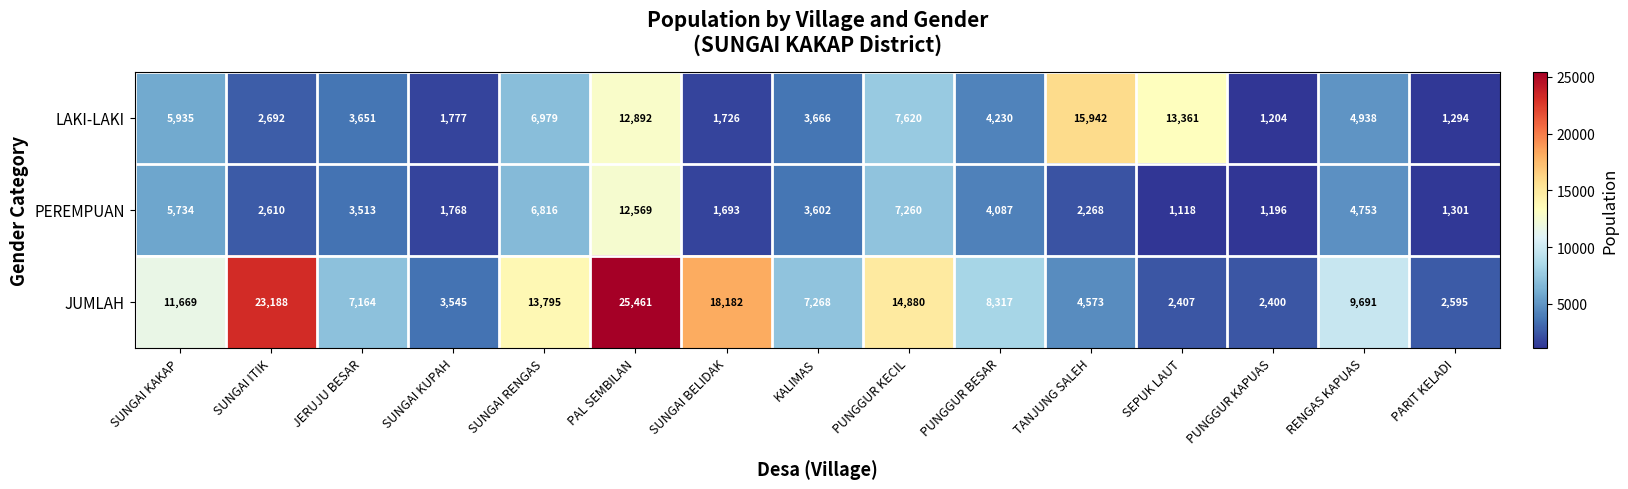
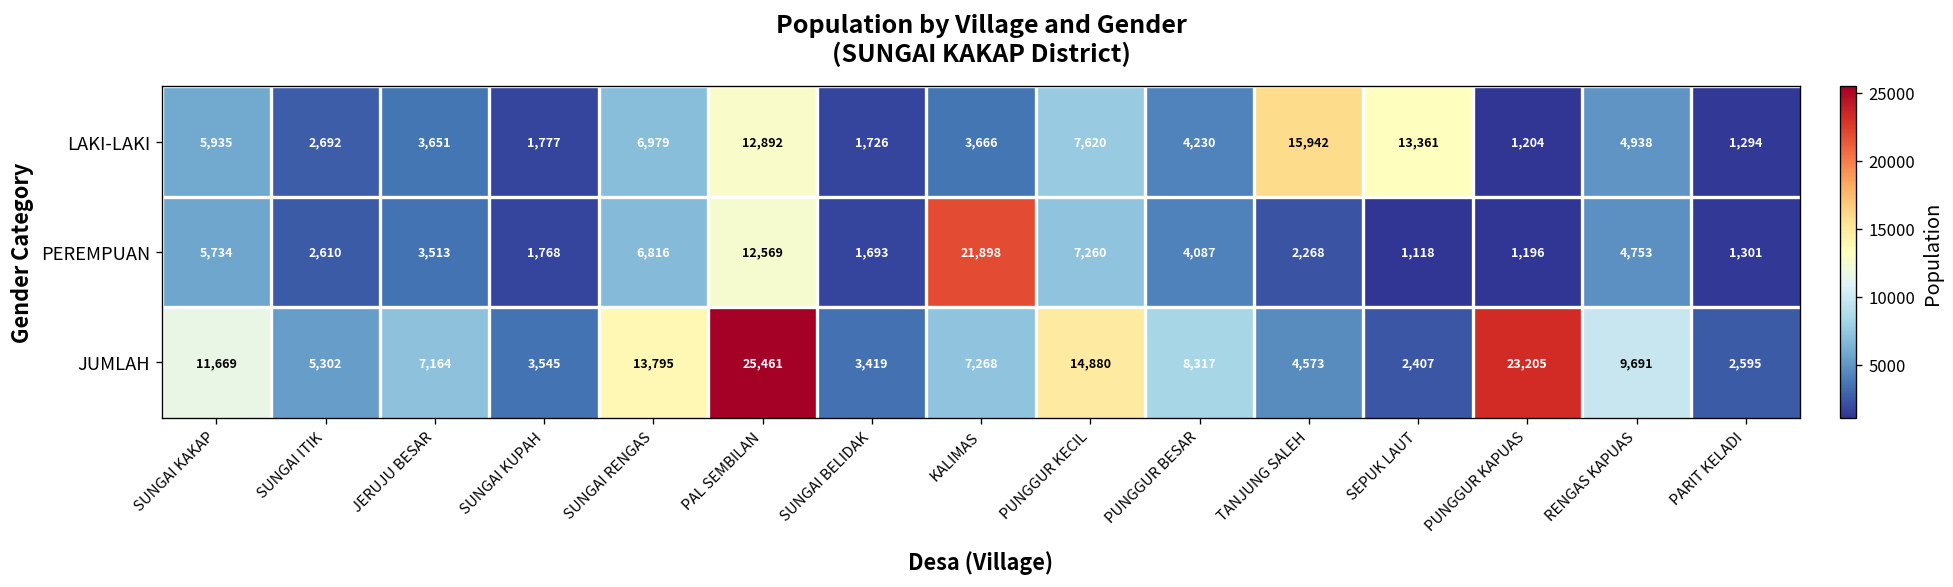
  {
    "LAKI-LAKI": {
      "SUNGAI KAKAP": "5,935",
      "SUNGAI ITIK": "2,692",
      "JERUJU BESAR": "3,651",
      "SUNGAI KUPAH": "1,777",
      "SUNGAI RENGAS": "6,979",
      "PAL SEMBILAN": "12,892",
      "SUNGAI BELIDAK": "1,726",
      "KALIMAS": "3,666",
      "PUNGGUR KECIL": "7,620",
      "PUNGGUR BESAR": "4,230",
      "TANJUNG SALEH": "15,942",
      "SEPUK LAUT": "13,361",
      "PUNGGUR KAPUAS": "1,204",
      "RENGAS KAPUAS": "4,938",
      "PARIT KELADI": "1,294"
    },
    "PEREMPUAN": {
      "SUNGAI KAKAP": "5,734",
      "SUNGAI ITIK": "2,610",
      "JERUJU BESAR": "3,513",
      "SUNGAI KUPAH": "1,768",
      "SUNGAI RENGAS": "6,816",
      "PAL SEMBILAN": "12,569",
      "SUNGAI BELIDAK": "1,693",
-     "KALIMAS": "3,602",
+     "KALIMAS": "21,898",
      "PUNGGUR KECIL": "7,260",
      "PUNGGUR BESAR": "4,087",
      "TANJUNG SALEH": "2,268",
      "SEPUK LAUT": "1,118",
      "PUNGGUR KAPUAS": "1,196",
      "RENGAS KAPUAS": "4,753",
      "PARIT KELADI": "1,301"
    },
    "JUMLAH": {
      "SUNGAI KAKAP": "11,669",
-     "SUNGAI ITIK": "23,188",
+     "SUNGAI ITIK": "5,302",
      "JERUJU BESAR": "7,164",
      "SUNGAI KUPAH": "3,545",
      "SUNGAI RENGAS": "13,795",
      "PAL SEMBILAN": "25,461",
-     "SUNGAI BELIDAK": "18,182",
+     "SUNGAI BELIDAK": "3,419",
      "KALIMAS": "7,268",
      "PUNGGUR KECIL": "14,880",
      "PUNGGUR BESAR": "8,317",
      "TANJUNG SALEH": "4,573",
      "SEPUK LAUT": "2,407",
-     "PUNGGUR KAPUAS": "2,400",
+     "PUNGGUR KAPUAS": "23,205",
      "RENGAS KAPUAS": "9,691",
      "PARIT KELADI": "2,595"
    }
  }
